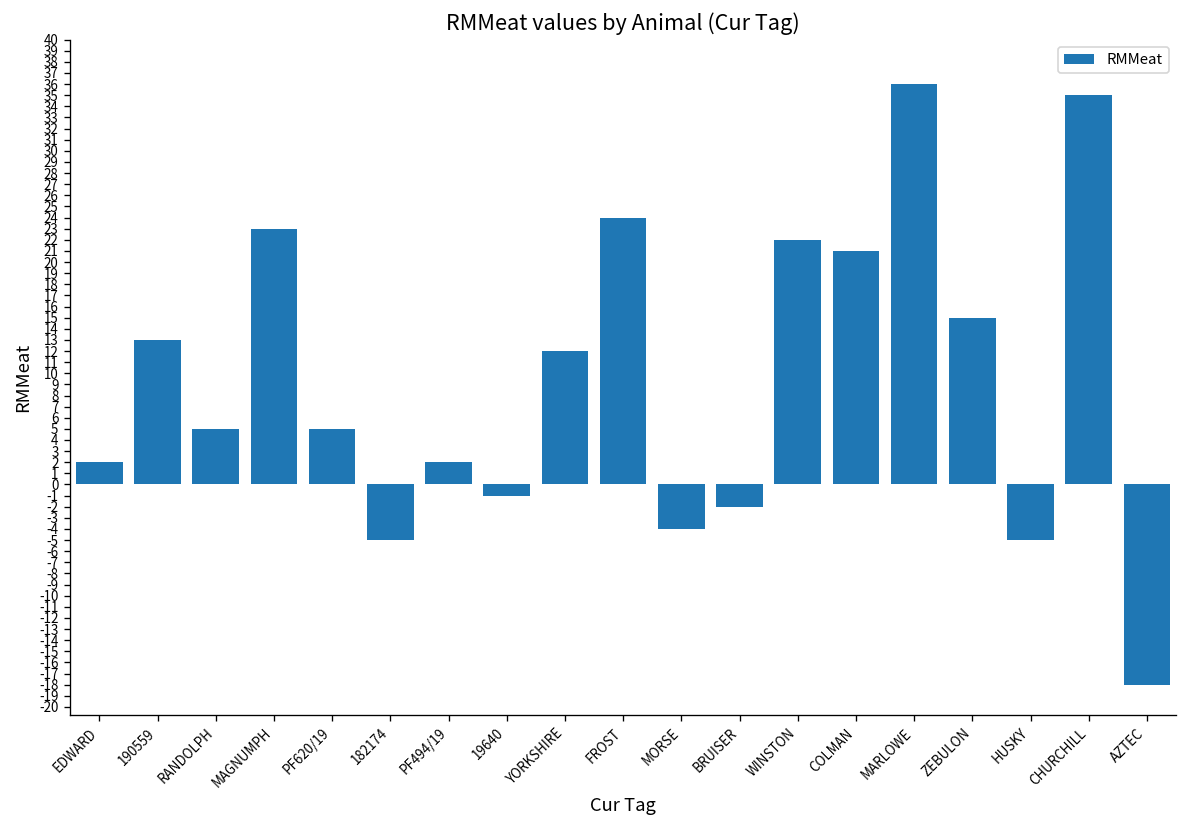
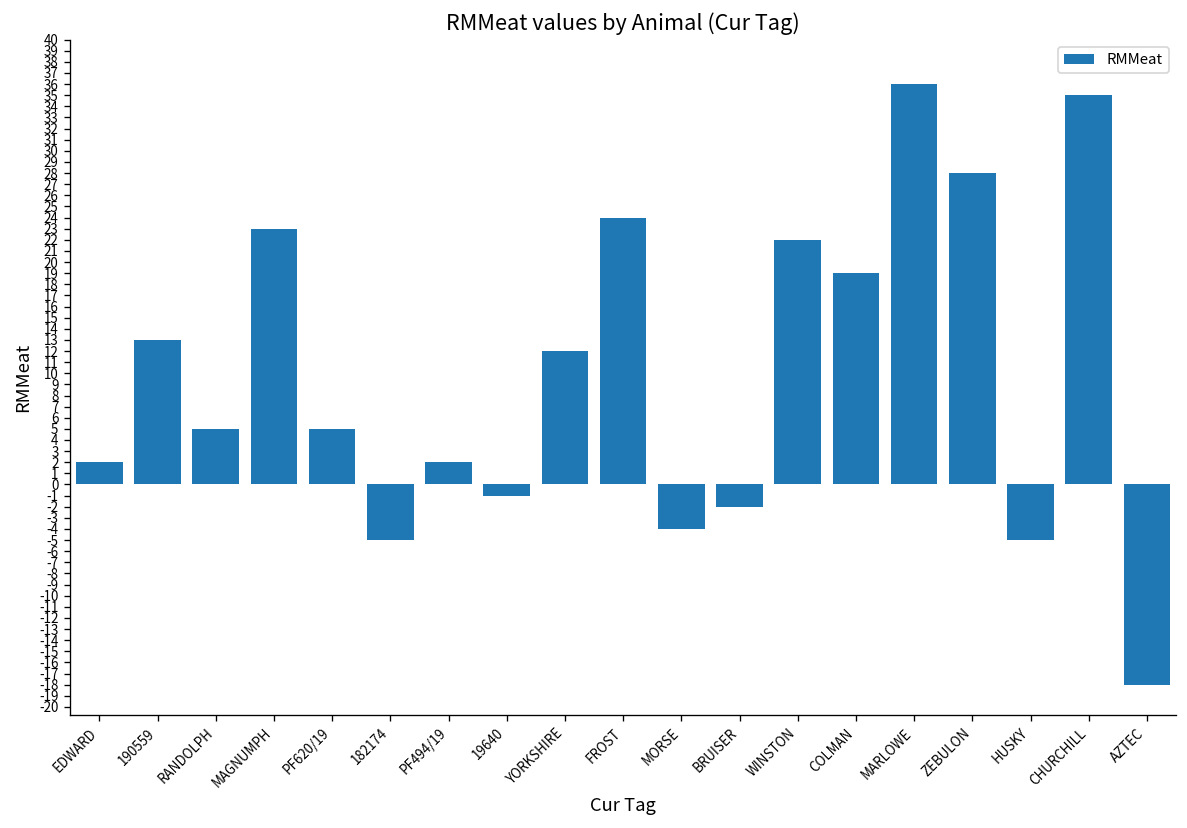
  {
    "EDWARD": 2,
    "190559": 13,
    "RANDOLPH": 5,
    "MAGNUMPH": 23,
    "PF620/19": 5,
    "182174": -5,
    "PF494/19": 2,
    "19640": -1,
    "YORKSHIRE": 12,
    "FROST": 24,
    "MORSE": -4,
    "BRUISER": -2,
    "WINSTON": 22,
-   "COLMAN": 21,
+   "COLMAN": 19,
    "MARLOWE": 36,
-   "ZEBULON": 15,
+   "ZEBULON": 28,
    "HUSKY": -5,
    "CHURCHILL": 35,
    "AZTEC": -18
  }
